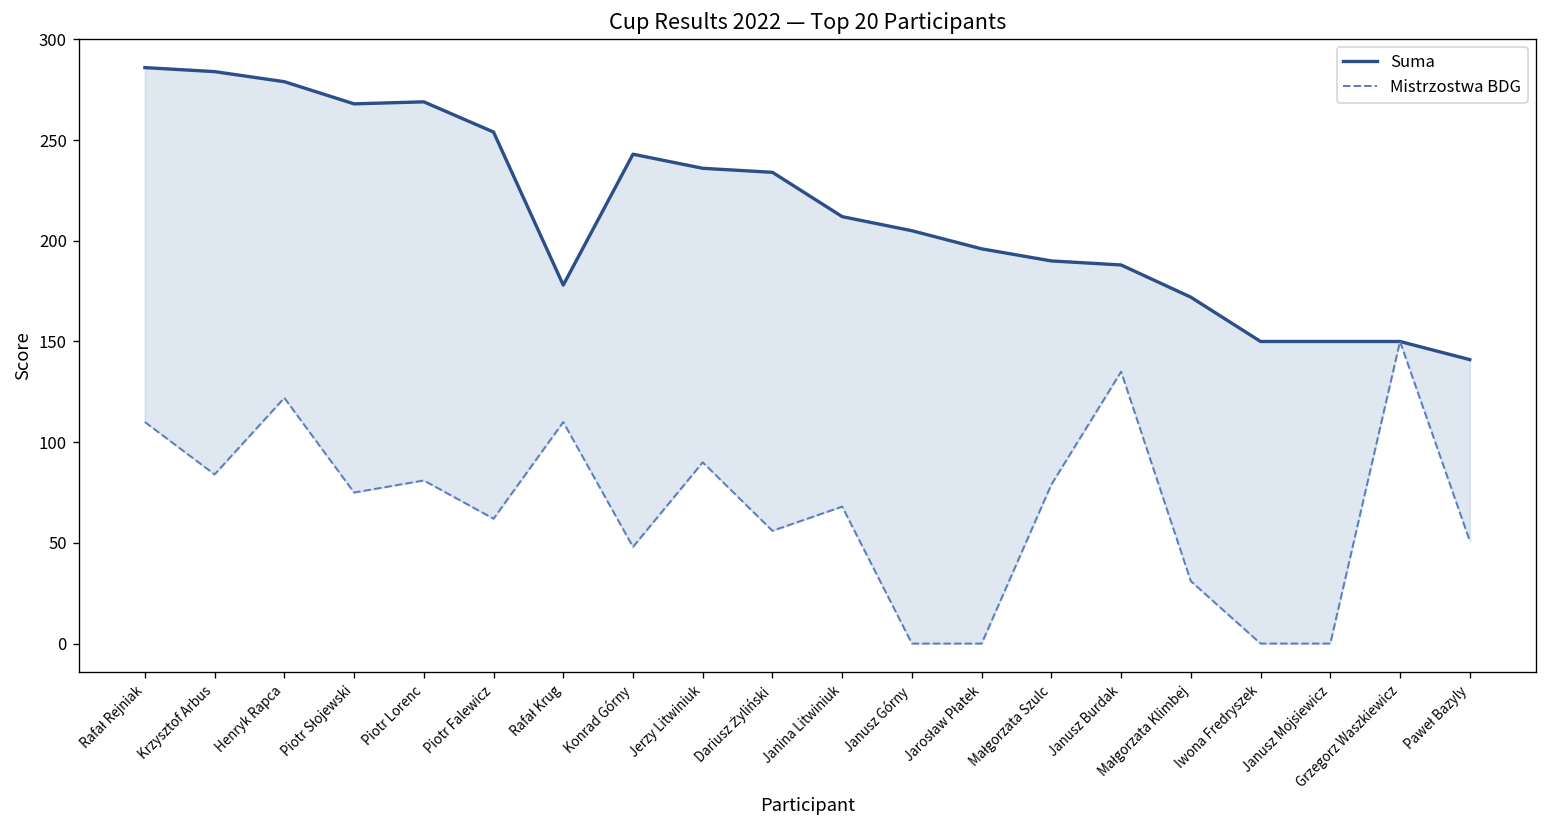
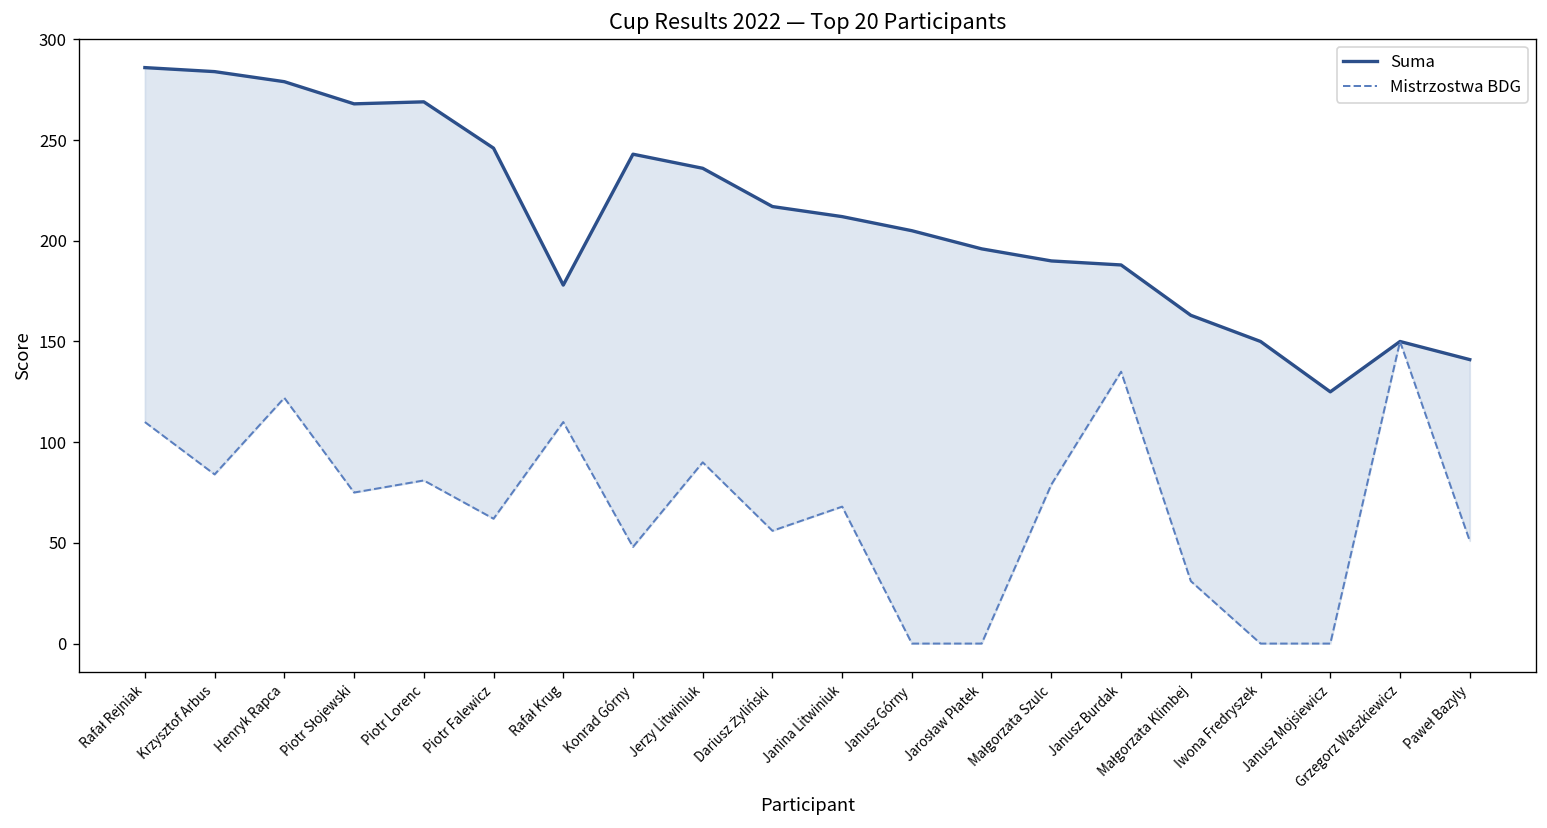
  {
    "Suma": {
      "Rafał Rejniak": 286,
      "Krzysztof Arbus": 284,
      "Henryk Rapca": 279,
      "Piotr Słojewski": 268,
      "Piotr Lorenc": 269,
-     "Piotr Falewicz": 254,
+     "Piotr Falewicz": 246,
      "Rafał Krug": 178,
      "Konrad Górny": 243,
      "Jerzy Litwiniuk": 236,
-     "Dariusz Żyliński": 234,
+     "Dariusz Żyliński": 217,
      "Janina Litwiniuk": 212,
      "Janusz Górny": 205,
      "Jarosław Płatek": 196,
      "Małgorzata Szulc": 190,
      "Janusz Burdak": 188,
-     "Małgorzata Klimbej": 172,
+     "Małgorzata Klimbej": 163,
      "Iwona Fredryszek": 150,
-     "Janusz Mojsiewicz": 150,
+     "Janusz Mojsiewicz": 125,
      "Paweł Bazyly": 141
    },
    "Mistrzostwa BDG": {
      "Rafał Rejniak": 110,
      "Krzysztof Arbus": 84,
      "Henryk Rapca": 122,
      "Piotr Słojewski": 75,
      "Piotr Lorenc": 81,
      "Piotr Falewicz": 62,
      "Rafał Krug": 110,
      "Konrad Górny": 48,
      "Jerzy Litwiniuk": 90,
      "Dariusz Żyliński": 56,
      "Janina Litwiniuk": 68,
      "Janusz Górny": 0,
      "Jarosław Płatek": 0,
      "Małgorzata Szulc": 79,
      "Janusz Burdak": 135,
      "Małgorzata Klimbej": 31,
      "Iwona Fredryszek": 0,
      "Janusz Mojsiewicz": 0,
      "Paweł Bazyly": 51
    }
  }
